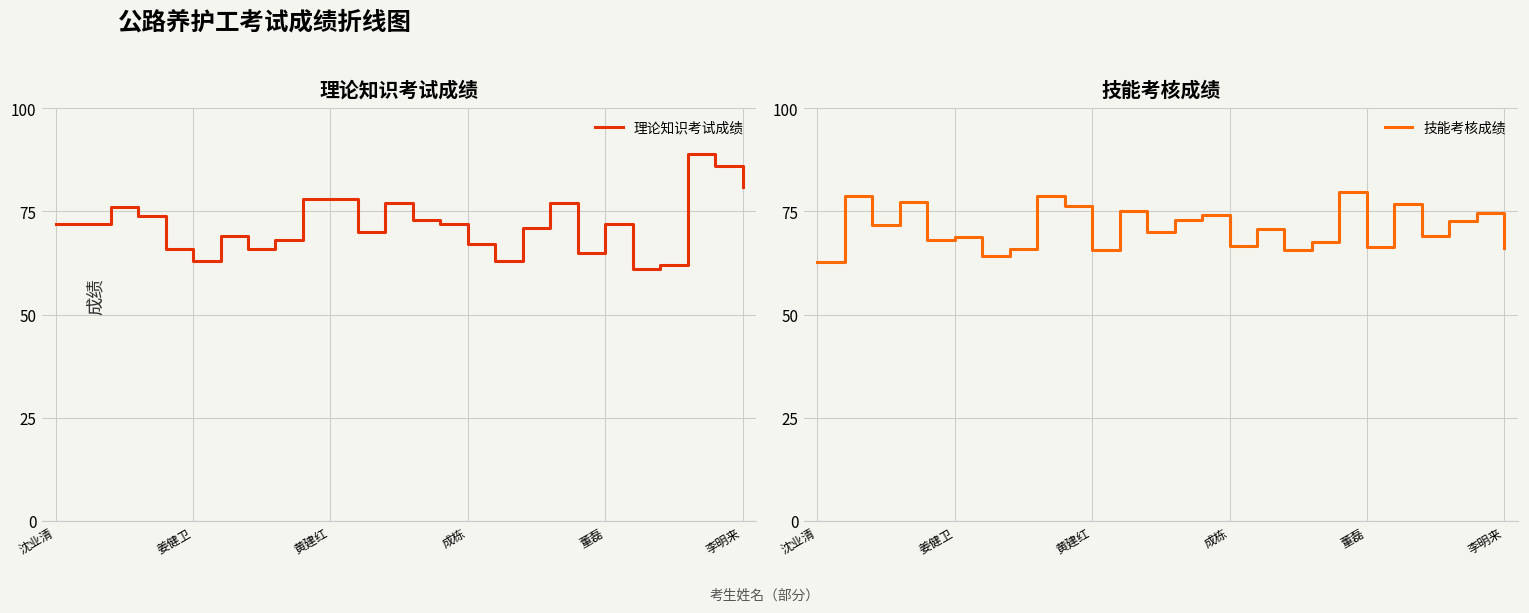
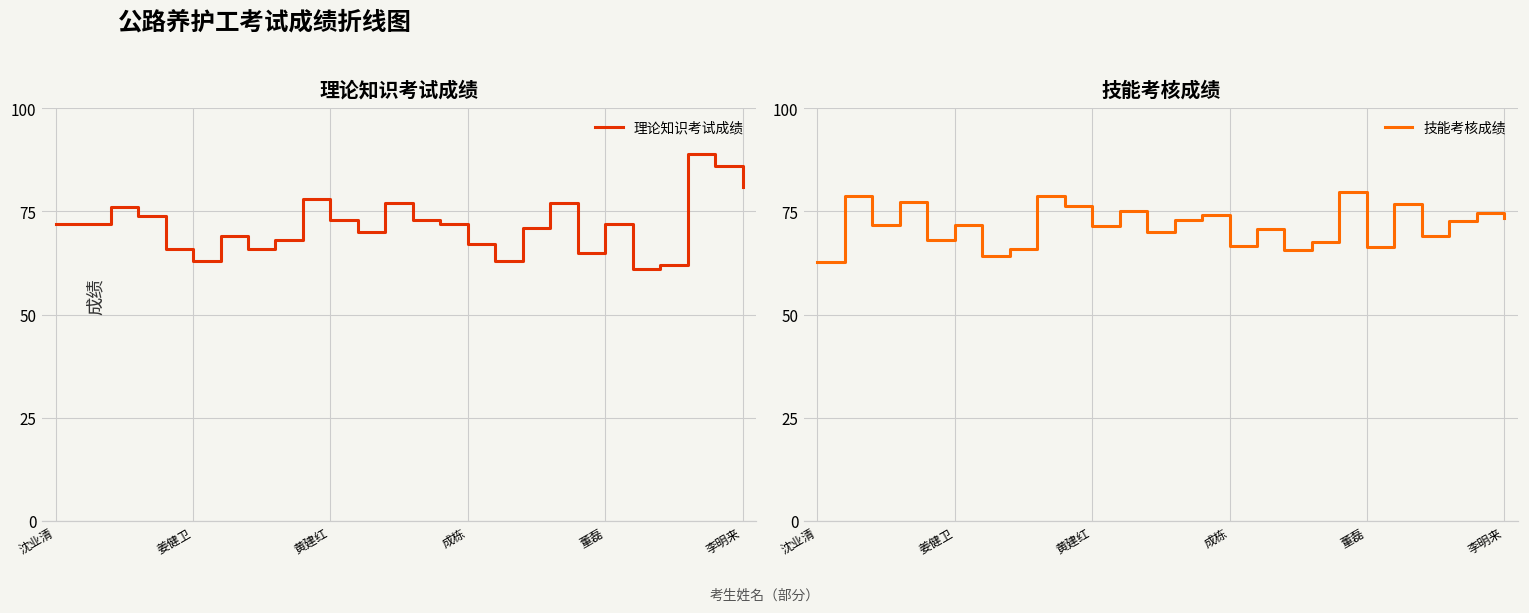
  {
    "理论知识考试成绩": {
      "沈业清": 72,
      "姜健卫": 63,
-     "黄建红": 78,
+     "黄建红": 73,
      "成栋": 67,
      "董磊": 72,
      "李明来": 81
    },
    "技能考核成绩": {
      "沈业清": 63,
-     "姜健卫": 69,
-     "黄建红": 66,
+     "姜健卫": 72,
+     "黄建红": 71,
      "成栋": 67,
      "董磊": 66,
-     "李明来": 66
+     "李明来": 73
    }
  }
